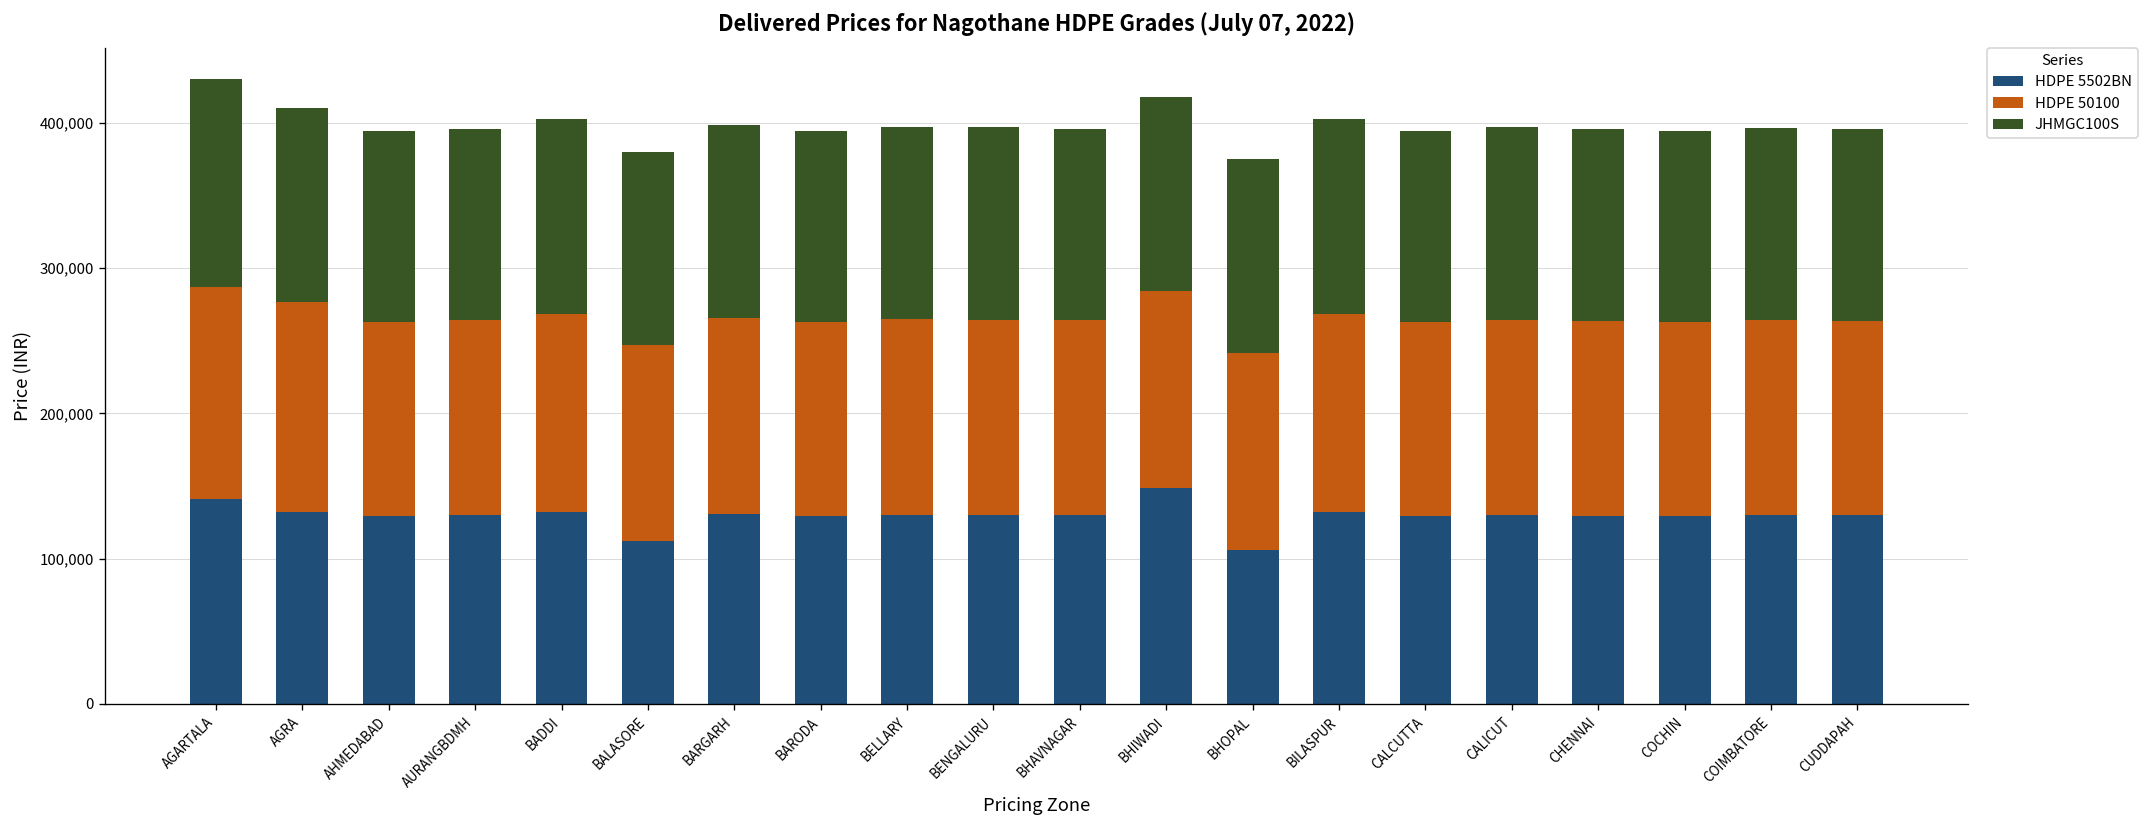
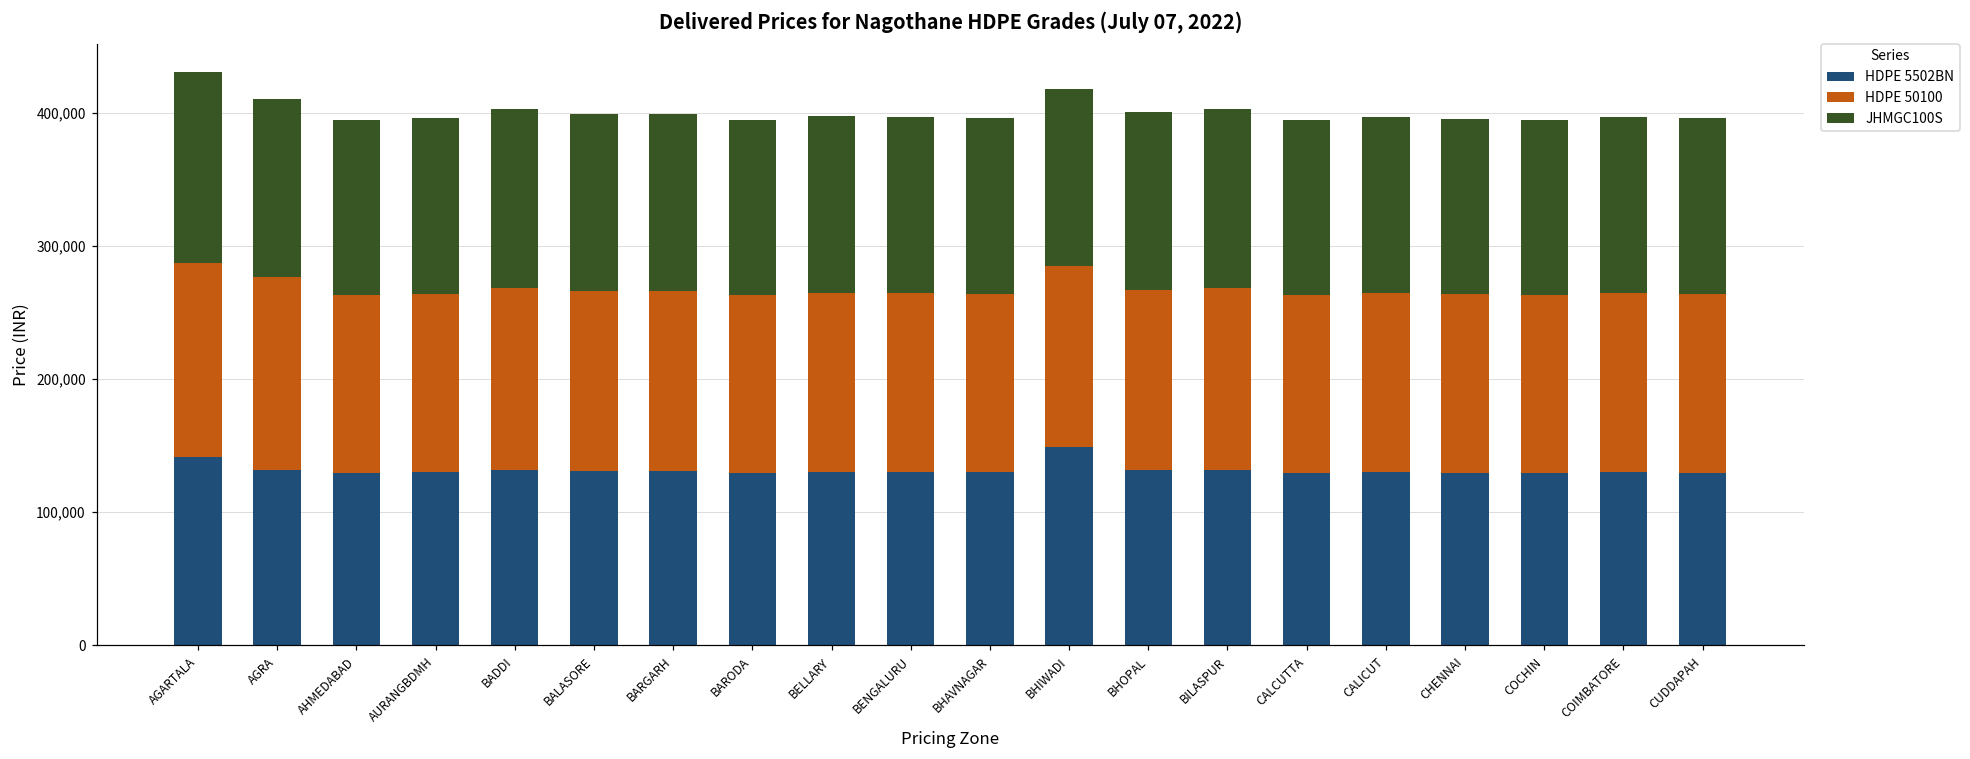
  {
    "HDPE 5502BN": {
      "AGARTALA": "141,000",
      "AGRA": "132,000",
      "AHMEDABAD": "129,000",
      "AURANGBDMH": "130,000",
      "BADDI": "132,000",
-     "BALASORE": "112,000",
+     "BALASORE": "131,000",
      "BARGARH": "131,000",
      "BARODA": "129,000",
      "BELLARY": "130,000",
      "BENGALURU": "130,000",
      "BHAVNAGAR": "130,000",
      "BHIWADI": "149,000",
-     "BHOPAL": "106,000",
+     "BHOPAL": "131,000",
      "BILASPUR": "132,000",
      "CALCUTTA": "129,000",
      "CALICUT": "130,000",
      "CHENNAI": "130,000",
      "COCHIN": "129,000",
      "COIMBATORE": "130,000",
      "CUDDAPAH": "130,000"
    },
    "HDPE 50100": {
      "AGARTALA": "146,000",
      "AGRA": "144,000",
      "AHMEDABAD": "134,000",
      "AURANGBDMH": "134,000",
      "BADDI": "136,000",
      "BALASORE": "135,000",
      "BARGARH": "135,000",
      "BARODA": "134,000",
      "BELLARY": "135,000",
      "BENGALURU": "134,000",
      "BHAVNAGAR": "134,000",
      "BHIWADI": "136,000",
      "BHOPAL": "136,000",
      "BILASPUR": "136,000",
      "CALCUTTA": "134,000",
      "CALICUT": "135,000",
      "CHENNAI": "134,000",
      "COCHIN": "134,000",
      "COIMBATORE": "134,000",
      "CUDDAPAH": "134,000"
    },
    "JHMGC100S": {
      "AGARTALA": "143,000",
      "AGRA": "134,000",
      "AHMEDABAD": "131,000",
      "AURANGBDMH": "132,000",
      "BADDI": "134,000",
      "BALASORE": "133,000",
      "BARGARH": "133,000",
      "BARODA": "132,000",
      "BELLARY": "133,000",
      "BENGALURU": "132,000",
      "BHAVNAGAR": "132,000",
      "BHIWADI": "133,000",
      "BHOPAL": "134,000",
      "BILASPUR": "134,000",
      "CALCUTTA": "132,000",
      "CALICUT": "132,000",
      "CHENNAI": "132,000",
      "COCHIN": "132,000",
      "COIMBATORE": "132,000",
      "CUDDAPAH": "132,000"
    }
  }
